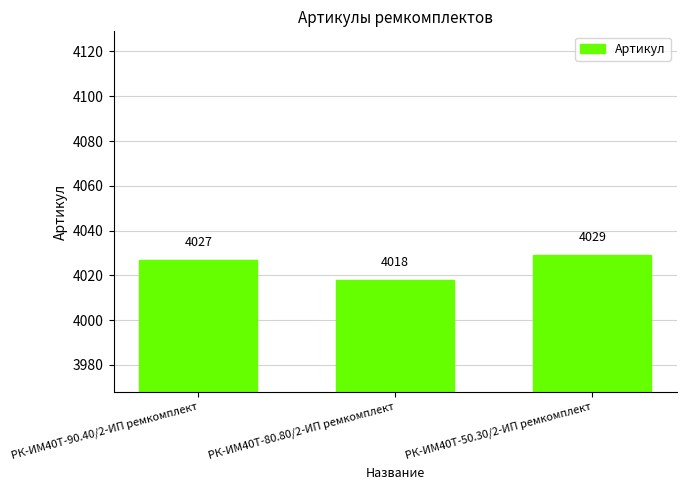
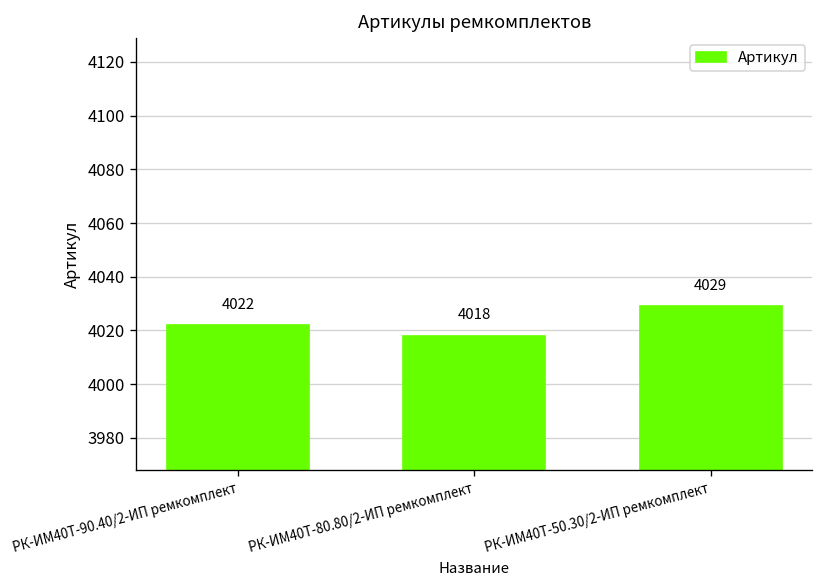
  {
-   "РК-ИМ40T-90.40/2-ИП ремкомплект": 4027,
+   "РК-ИМ40T-90.40/2-ИП ремкомплект": 4022,
    "РК-ИМ40T-80.80/2-ИП ремкомплект": 4018,
    "РК-ИМ40T-50.30/2-ИП ремкомплект": 4029
  }
